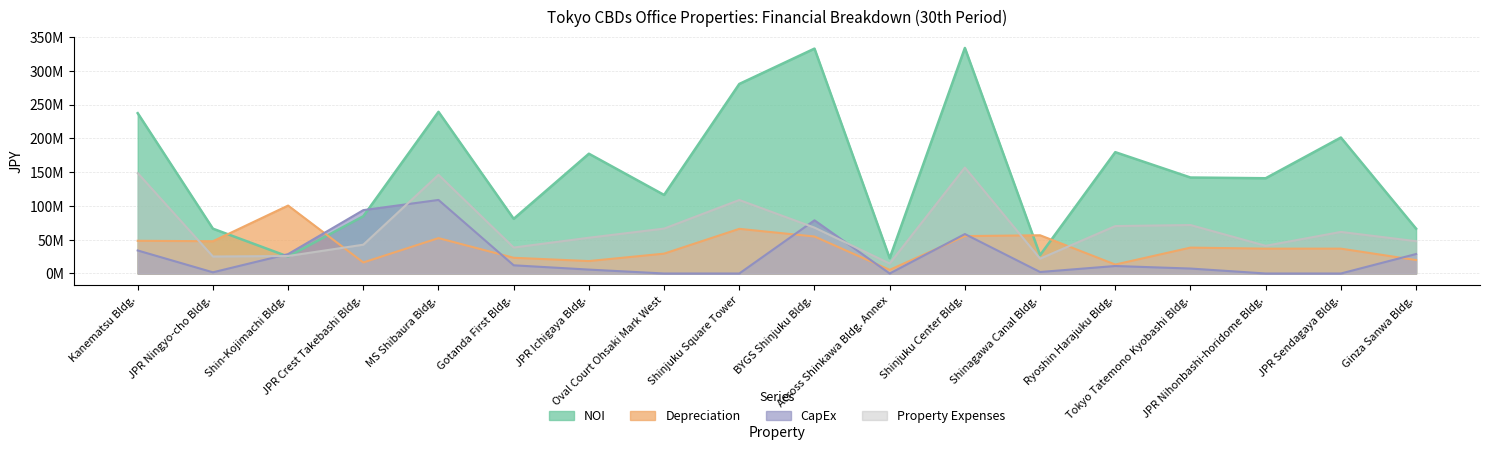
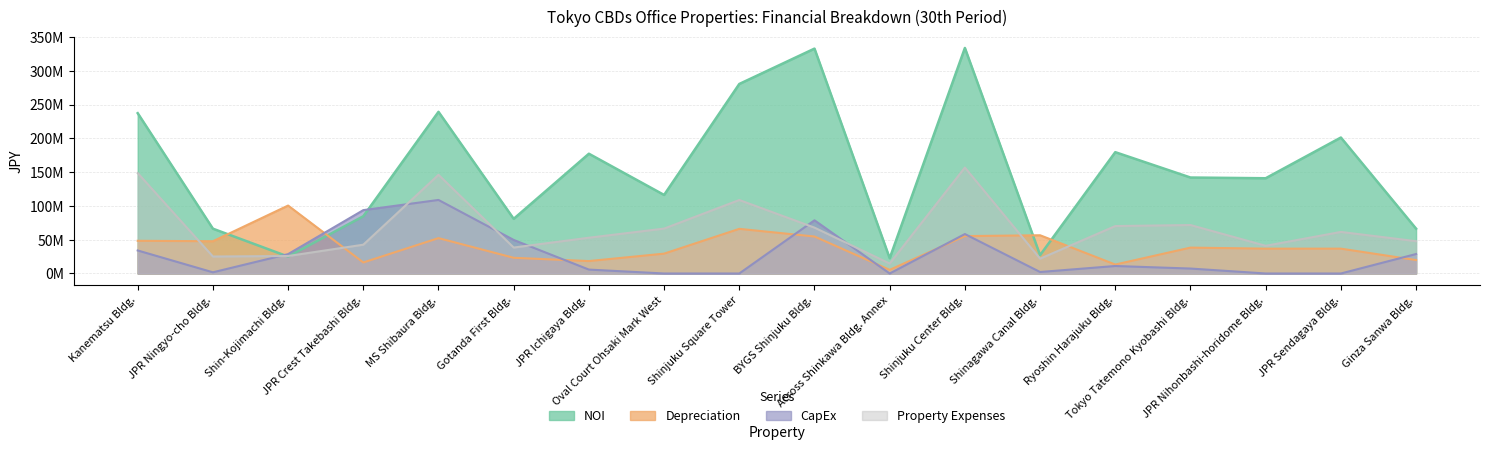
  {
    "NOI": {
      "Kanematsu Bldg.": 240000000,
      "JPR Ningyo-cho Bldg.": 70000000,
      "JPR Crest Takebashi Bldg.": 80000000,
      "MS Shibaura Bldg.": 240000000,
      "Gotanda First Bldg.": 80000000,
      "JPR Ichigaya Bldg.": 180000000,
      "Oval Court Ohsaki Mark West": 120000000,
      "Shinjuku Square Tower": 280000000,
      "BYGS Shinjuku Bldg.": 330000000,
      "Across Shinkawa Bldg. Annex": 20000000,
      "Shinjuku Center Bldg.": 330000000,
      "Shinagawa Canal Bldg.": 30000000,
      "Ryoshin Harajuku Bldg.": 180000000,
      "Tokyo Tatemono Kyobashi Bldg.": 140000000,
      "JPR Nihonbashi-horidome Bldg.": 140000000,
      "JPR Sendagaya Bldg.": 200000000,
      "Ginza Sanwa Bldg.": 70000000
    },
    "Depreciation": {
      "Kanematsu Bldg.": 50000000,
      "JPR Ningyo-cho Bldg.": 50000000,
      "Shin-Kojimachi Bldg.": 100000000,
      "JPR Crest Takebashi Bldg.": 20000000,
      "MS Shibaura Bldg.": 50000000,
      "Gotanda First Bldg.": 20000000,
      "JPR Ichigaya Bldg.": 20000000,
      "Oval Court Ohsaki Mark West": 30000000,
      "Shinjuku Square Tower": 70000000,
      "BYGS Shinjuku Bldg.": 50000000,
      "Across Shinkawa Bldg. Annex": 10000000,
      "Shinagawa Canal Bldg.": 60000000,
      "Tokyo Tatemono Kyobashi Bldg.": 40000000,
      "JPR Nihonbashi-horidome Bldg.": 40000000,
      "JPR Sendagaya Bldg.": 40000000,
      "Ginza Sanwa Bldg.": 20000000
    },
    "CapEx": {
      "Kanematsu Bldg.": 30000000,
      "JPR Ningyo-cho Bldg.": 0,
      "JPR Crest Takebashi Bldg.": 90000000,
      "MS Shibaura Bldg.": 110000000,
-     "Gotanda First Bldg.": 10000000,
+     "Gotanda First Bldg.": 50000000,
      "JPR Ichigaya Bldg.": 10000000,
      "Oval Court Ohsaki Mark West": 0,
      "Shinjuku Square Tower": 0,
      "BYGS Shinjuku Bldg.": 80000000,
      "Across Shinkawa Bldg. Annex": 0,
      "Shinagawa Canal Bldg.": 0,
      "Tokyo Tatemono Kyobashi Bldg.": 10000000,
      "JPR Nihonbashi-horidome Bldg.": 0,
      "JPR Sendagaya Bldg.": 0,
      "Ginza Sanwa Bldg.": 30000000
    },
    "Property Expenses": {
      "Kanematsu Bldg.": 150000000,
      "JPR Ningyo-cho Bldg.": 30000000,
      "JPR Crest Takebashi Bldg.": 40000000,
      "MS Shibaura Bldg.": 150000000,
      "Gotanda First Bldg.": 40000000,
      "JPR Ichigaya Bldg.": 50000000,
      "Oval Court Ohsaki Mark West": 70000000,
      "Shinjuku Square Tower": 110000000,
      "BYGS Shinjuku Bldg.": 70000000,
      "Across Shinkawa Bldg. Annex": 10000000,
      "Shinjuku Center Bldg.": 160000000,
      "Shinagawa Canal Bldg.": 20000000,
      "Ryoshin Harajuku Bldg.": 70000000,
      "Tokyo Tatemono Kyobashi Bldg.": 70000000,
      "JPR Nihonbashi-horidome Bldg.": 40000000,
      "JPR Sendagaya Bldg.": 60000000,
      "Ginza Sanwa Bldg.": 50000000
    }
  }
